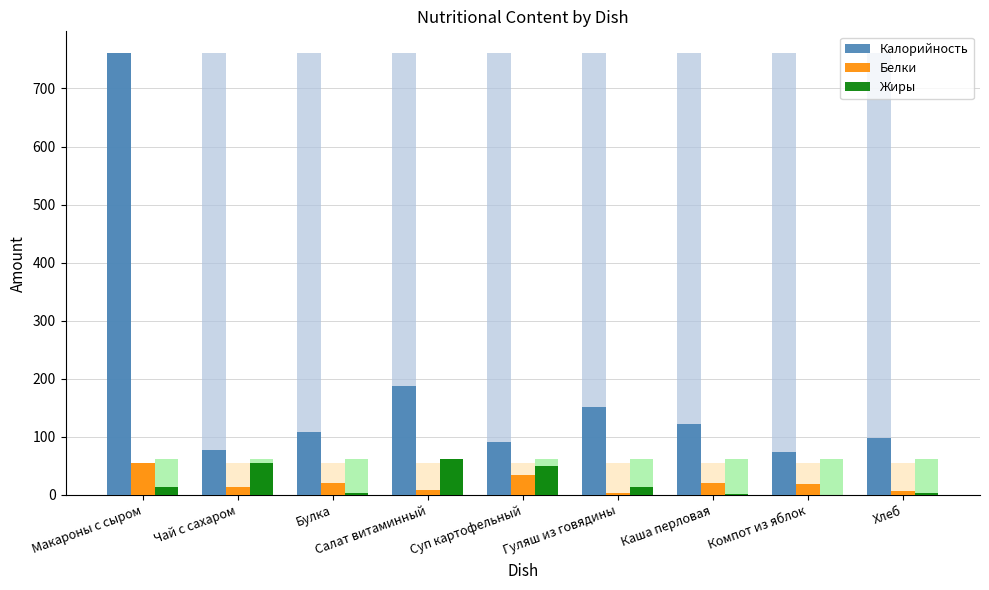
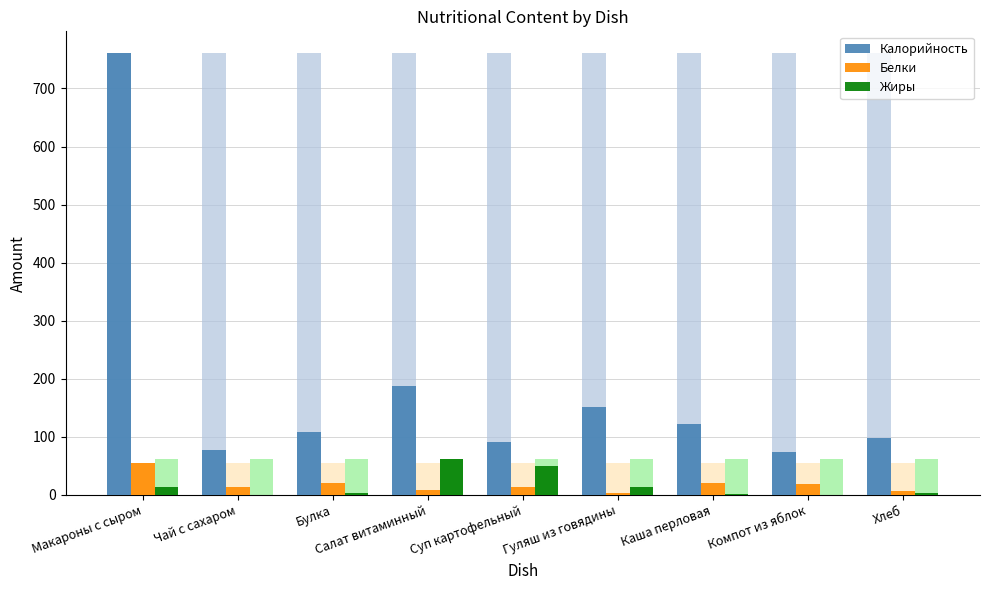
  {
    "Калорийность": {
      "Макароны с сыром": 760
    },
    "Белки": {
      "Макароны с сыром": 50,
-     "Суп картофельный": 30
+     "Суп картофельный": 10
    },
    "Жиры": {
-     "Чай с сахаром": 50,
+     "Чай с сахаром": 0,
      "Салат витаминный": 60
    }
  }
